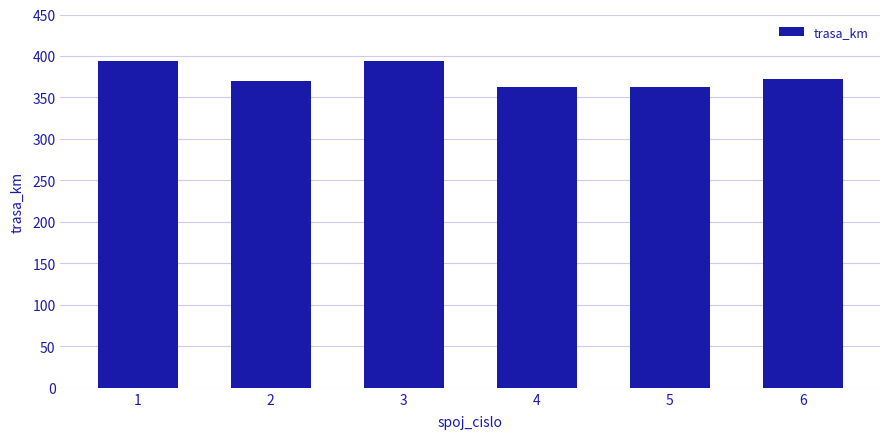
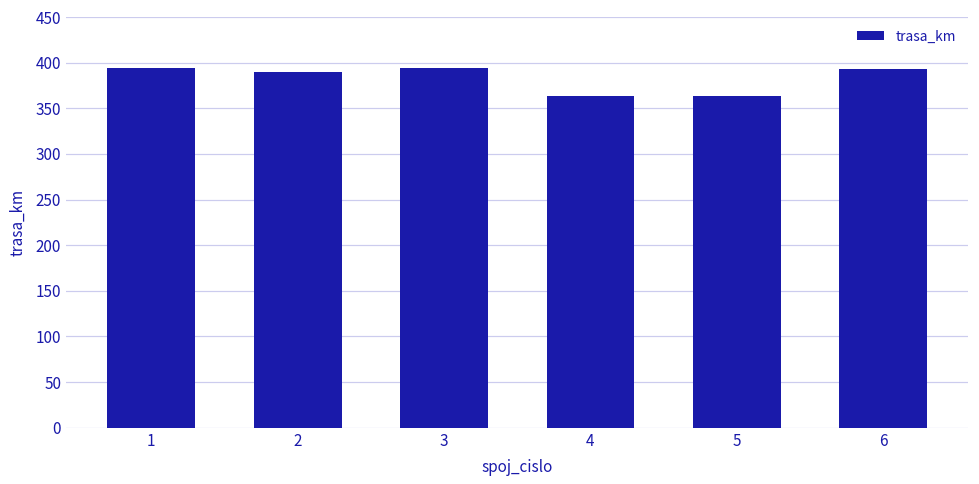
  {
    "1": 390,
-   "2": 370,
+   "2": 390,
    "3": 390,
    "4": 360,
    "5": 360,
-   "6": 370
+   "6": 390
  }
